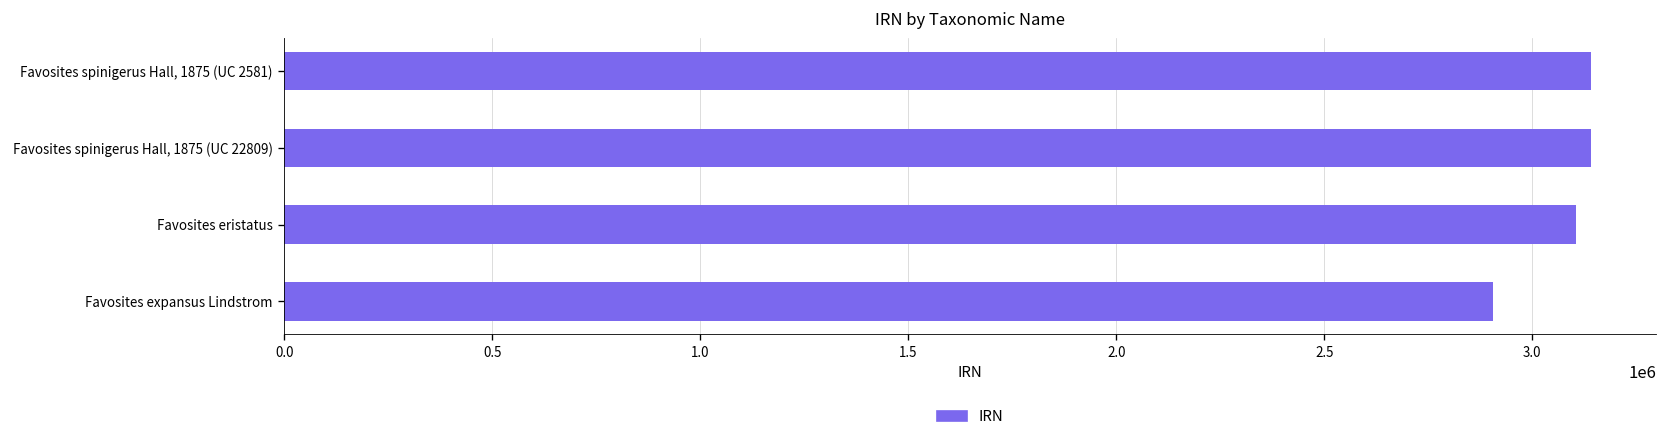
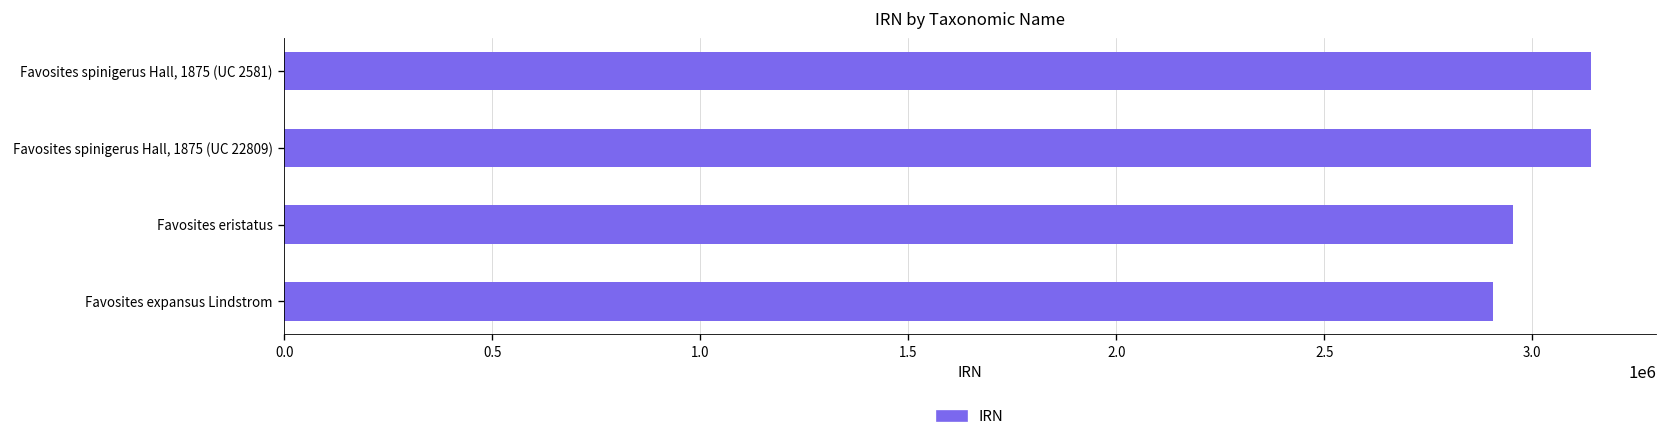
  {
    "Favosites spinigerus Hall, 1875 (UC 2581)": 3140000,
    "Favosites spinigerus Hall, 1875 (UC 22809)": 3140000,
-   "Favosites eristatus": 3110000,
+   "Favosites eristatus": 2950000,
    "Favosites expansus Lindstrom": 2910000
  }
